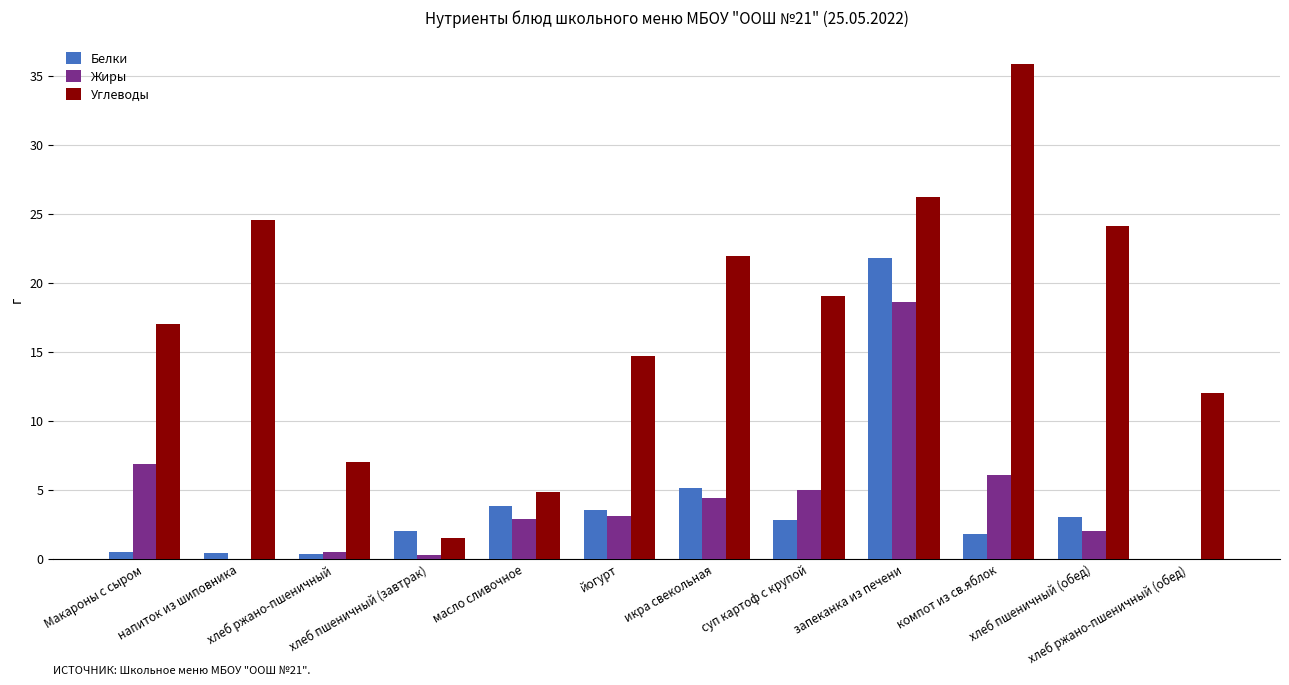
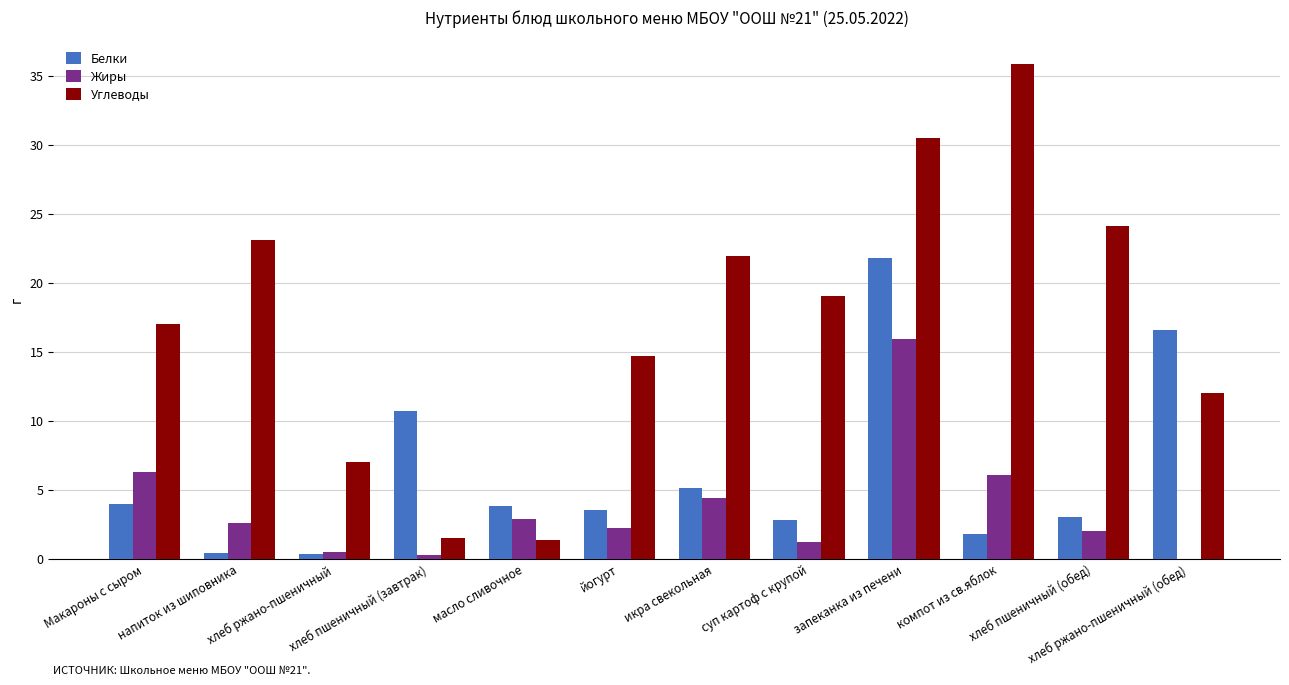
  {
    "Белки": {
-     "Макароны с сыром": 0.5,
+     "Макароны с сыром": 4.0,
      "напиток из шиповника": 0.4,
      "хлеб ржано-пшеничный": 0.4,
-     "хлеб пшеничный (завтрак)": 2.0,
+     "хлеб пшеничный (завтрак)": 10.7,
      "масло сливочное": 3.8,
      "йогурт": 3.5,
      "икра свекольная": 5.1,
      "суп картоф с крупой": 2.8,
      "запеканка из печени": 21.8,
      "компот из св.яблок": 1.8,
      "хлеб пшеничный (обед)": 3.0,
-     "хлеб ржано-пшеничный (обед)": 0.0
+     "хлеб ржано-пшеничный (обед)": 16.6
    },
    "Жиры": {
-     "Макароны с сыром": 6.9,
-     "напиток из шиповника": 0.0,
+     "Макароны с сыром": 6.3,
+     "напиток из шиповника": 2.6,
      "хлеб ржано-пшеничный": 0.5,
      "хлеб пшеничный (завтрак)": 0.3,
      "масло сливочное": 2.9,
-     "йогурт": 3.1,
+     "йогурт": 2.3,
      "икра свекольная": 4.4,
-     "суп картоф с крупой": 5.0,
-     "запеканка из печени": 18.6,
+     "суп картоф с крупой": 1.3,
+     "запеканка из печени": 16.0,
      "компот из св.яблок": 6.1,
      "хлеб пшеничный (обед)": 2.0,
      "хлеб ржано-пшеничный (обед)": 0.0
    },
    "Углеводы": {
      "Макароны с сыром": 17.0,
-     "напиток из шиповника": 24.6,
+     "напиток из шиповника": 23.1,
      "хлеб ржано-пшеничный": 7.0,
      "хлеб пшеничный (завтрак)": 1.5,
-     "масло сливочное": 4.9,
+     "масло сливочное": 1.4,
      "йогурт": 14.7,
      "икра свекольная": 21.9,
      "суп картоф с крупой": 19.0,
-     "запеканка из печени": 26.2,
+     "запеканка из печени": 30.5,
      "компот из св.яблок": 35.8,
      "хлеб пшеничный (обед)": 24.1,
      "хлеб ржано-пшеничный (обед)": 12.0
    }
  }
